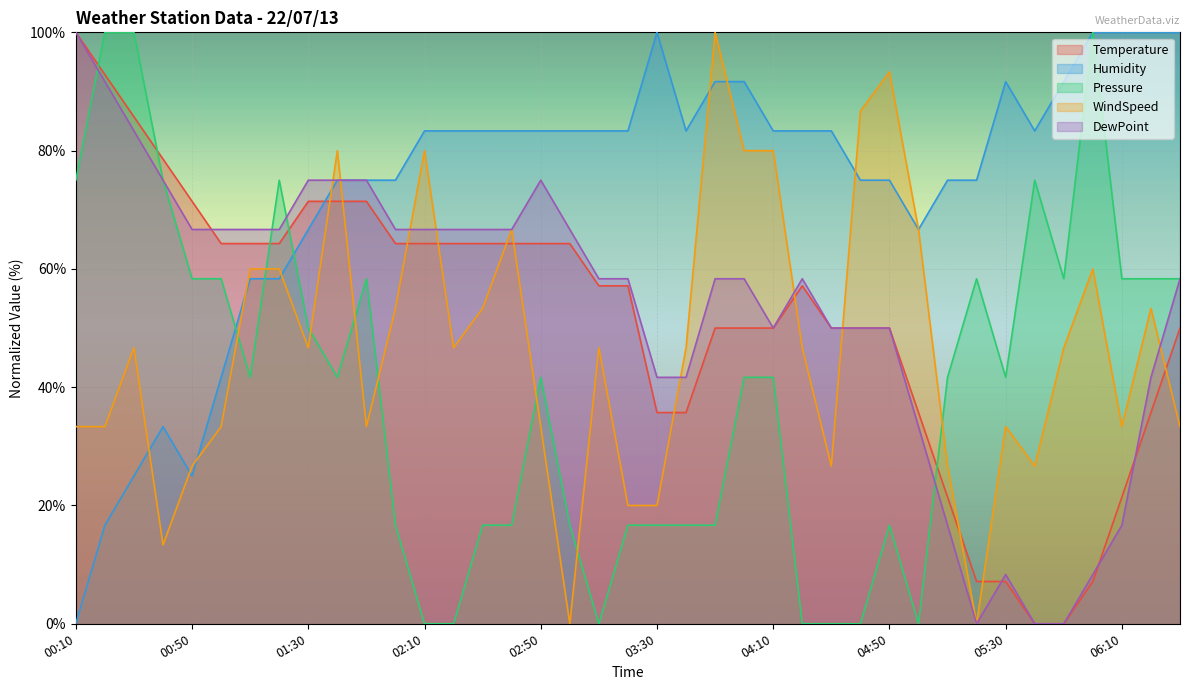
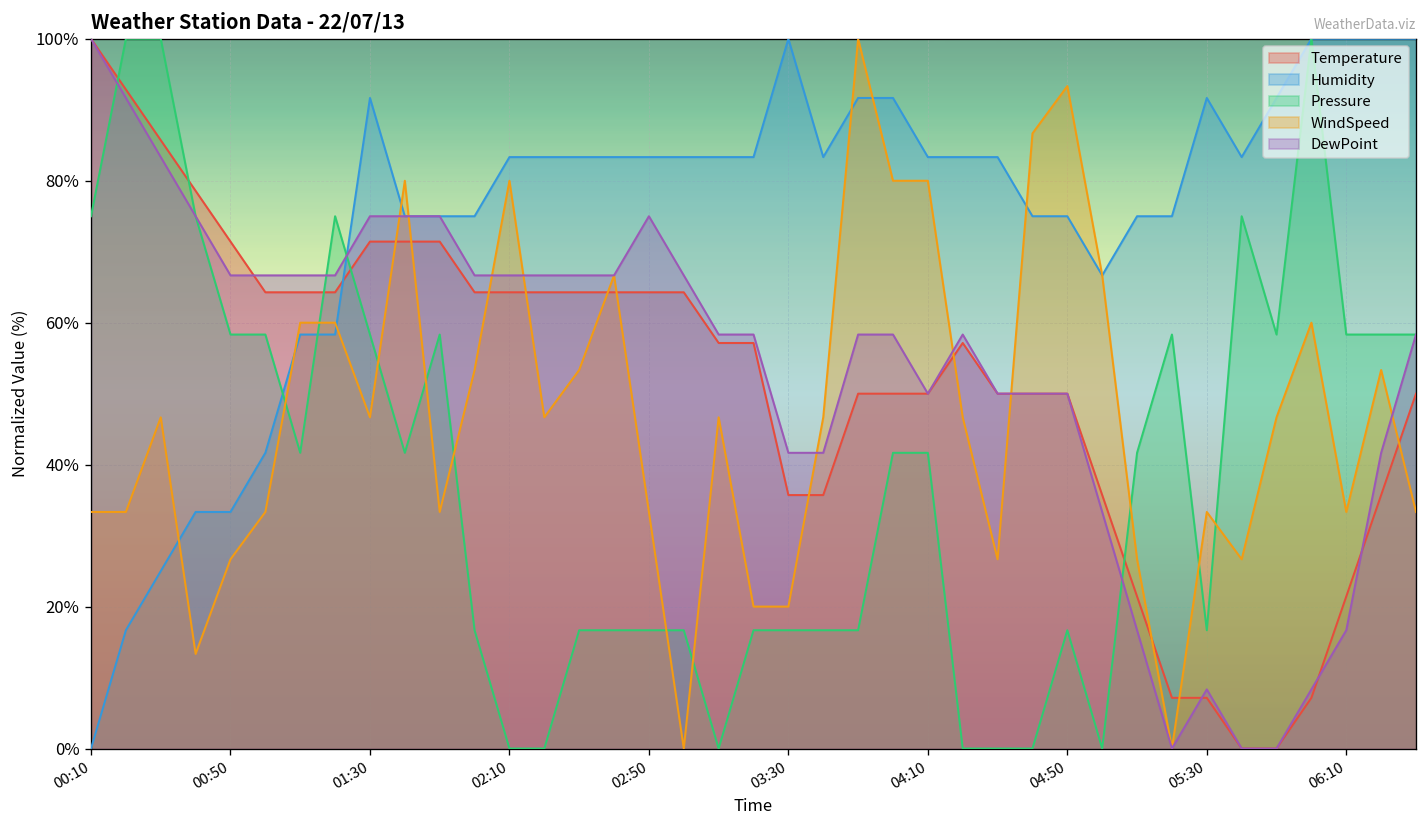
  {
    "Humidity": {
      "00:10": "0%",
-     "00:50": "25%",
-     "01:30": "67%",
+     "00:50": "33%",
+     "01:30": "92%",
      "02:10": "83%",
      "02:50": "83%",
      "03:30": "100%",
      "04:10": "83%",
      "04:50": "75%",
      "05:30": "92%",
      "06:10": "100%"
    },
    "Pressure": {
      "00:10": "75%",
      "00:50": "58%",
-     "01:30": "50%",
+     "01:30": "58%",
      "02:10": "0%",
-     "02:50": "42%",
+     "02:50": "17%",
      "03:30": "17%",
      "04:10": "42%",
      "04:50": "17%",
-     "05:30": "42%",
+     "05:30": "17%",
      "06:10": "58%"
    },
    "DewPoint": {
      "00:50": "67%",
      "01:30": "75%",
      "02:10": "67%",
      "02:50": "75%",
      "03:30": "42%",
      "05:30": "8%",
      "06:10": "17%"
    }
  }
